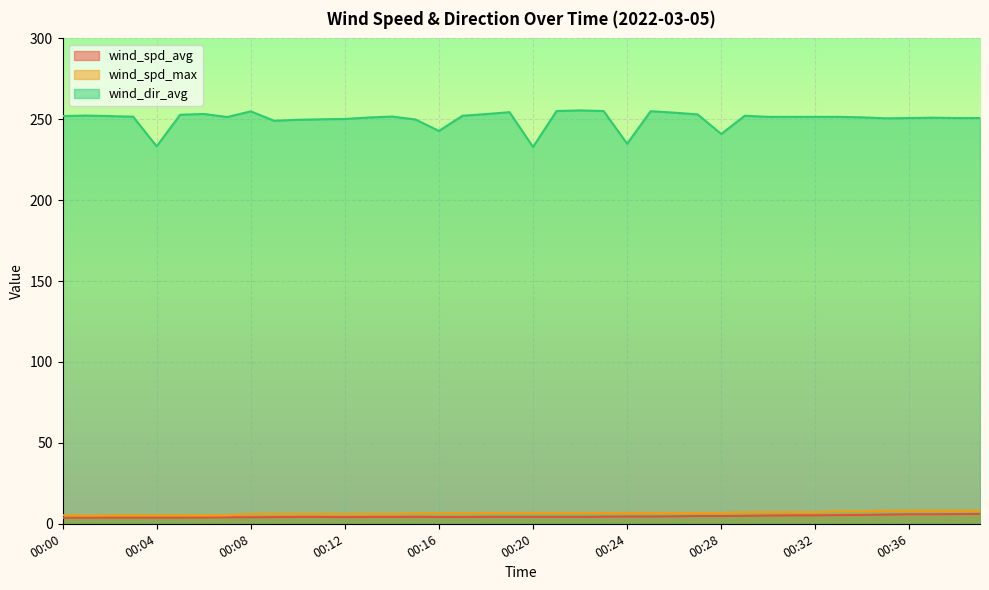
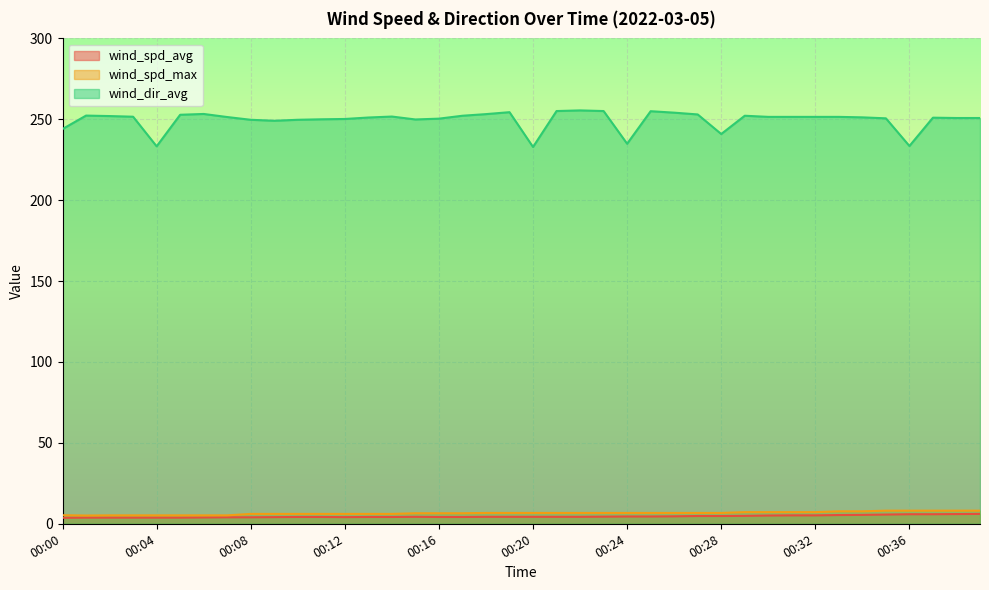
  {
    "wind_spd_avg": {
      "00:00": 4,
      "00:08": 4,
      "00:12": 4,
      "00:16": 4,
      "00:20": 4,
      "00:24": 5,
      "00:28": 5,
      "00:32": 5,
      "00:36": 6
    },
    "wind_spd_max": {
      "00:00": 5,
      "00:08": 6,
      "00:12": 6,
      "00:16": 7,
      "00:20": 7,
      "00:24": 7,
      "00:28": 7,
      "00:32": 7,
      "00:36": 8
    },
    "wind_dir_avg": {
-     "00:00": 252,
+     "00:00": 244,
      "00:04": 233,
-     "00:08": 255,
+     "00:08": 250,
      "00:12": 250,
-     "00:16": 243,
+     "00:16": 250,
      "00:20": 233,
      "00:24": 235,
      "00:28": 241,
      "00:32": 252,
-     "00:36": 251
+     "00:36": 234
    }
  }
